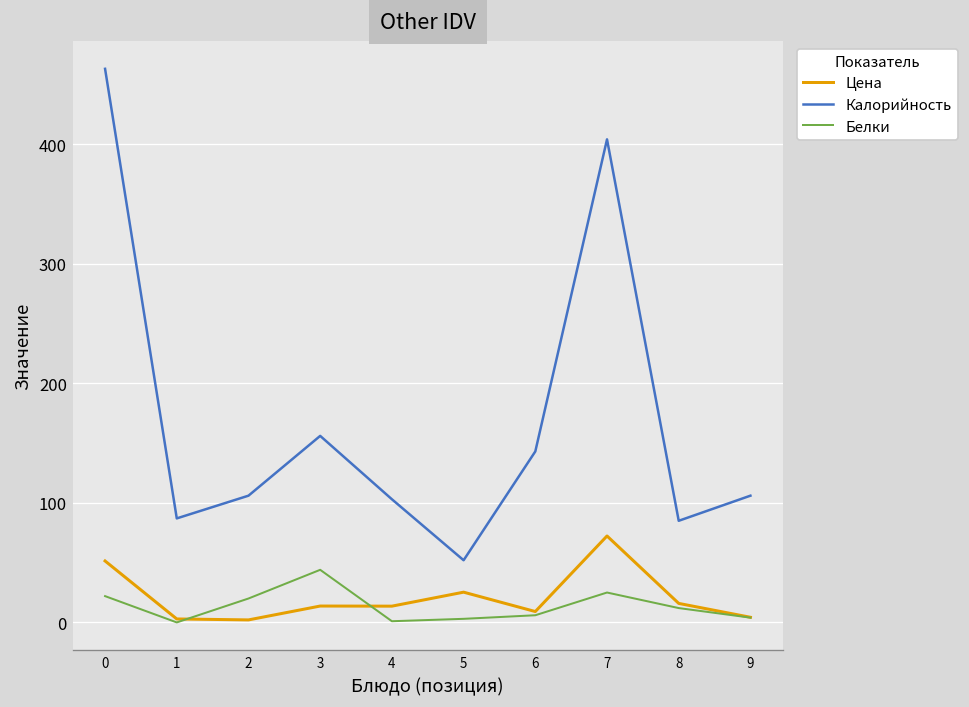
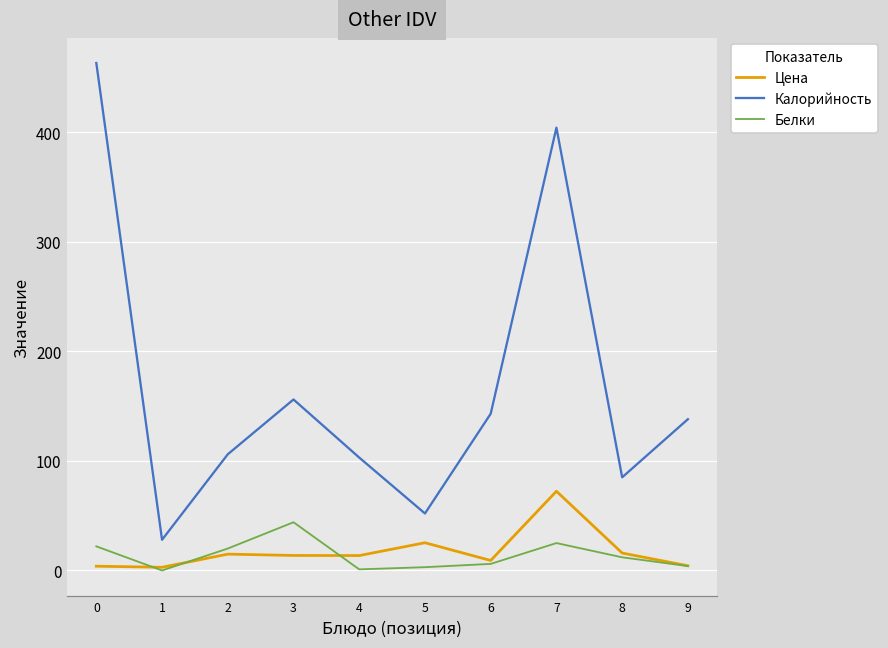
  {
    "Цена": {
-     "0": 50,
+     "0": 0,
      "1": 0,
-     "2": 0,
+     "2": 10,
      "3": 10,
      "4": 10,
      "5": 30,
      "6": 10,
      "7": 70,
      "8": 20
    },
    "Калорийность": {
      "0": 460,
-     "1": 90,
+     "1": 30,
      "2": 110,
      "3": 160,
      "4": 100,
      "5": 50,
      "6": 140,
      "7": 400,
      "8": 90,
-     "9": 110
+     "9": 140
    },
    "Белки": {
      "0": 20,
      "1": 0,
      "2": 20,
      "3": 40,
      "4": 0,
      "5": 0,
      "6": 10,
      "7": 30,
      "8": 10
    }
  }
